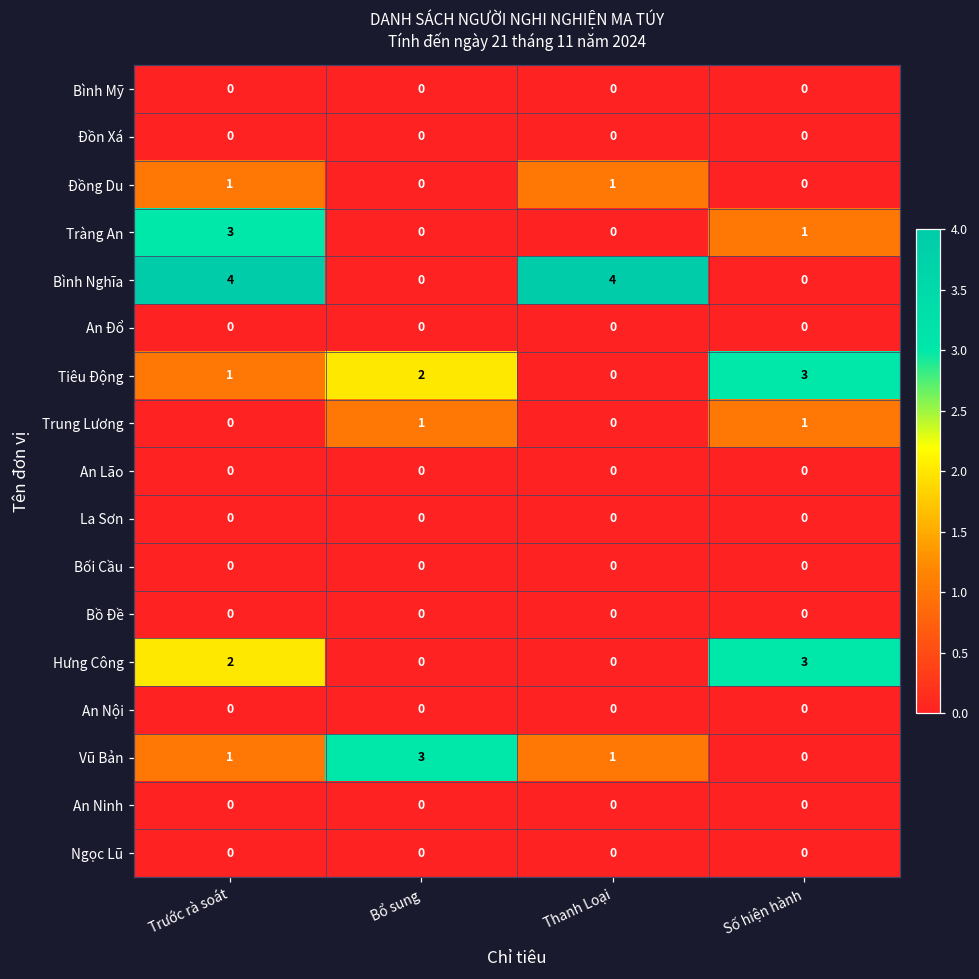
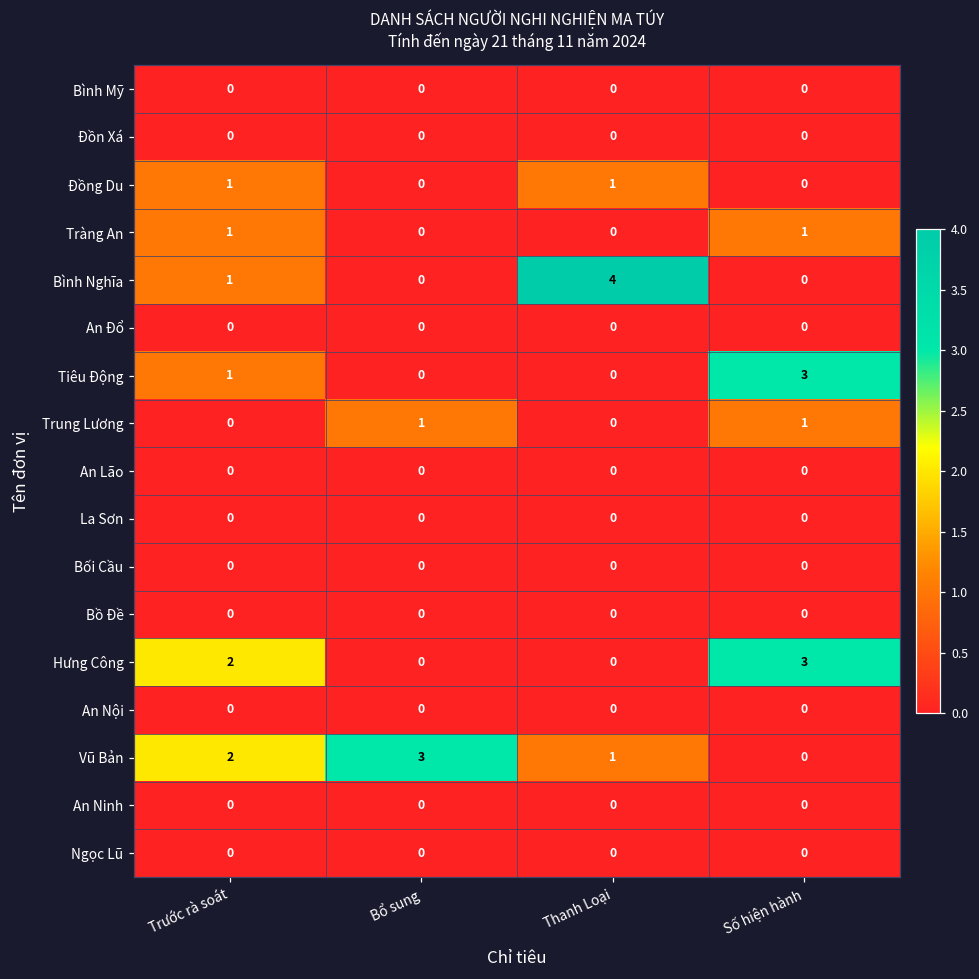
  {
    "Bình Mỹ": {
      "Trước rà soát": 0,
      "Bổ sung": 0,
      "Thanh Loại": 0,
      "Số hiện hành": 0
    },
    "Đồn Xá": {
      "Trước rà soát": 0,
      "Bổ sung": 0,
      "Thanh Loại": 0,
      "Số hiện hành": 0
    },
    "Đồng Du": {
      "Trước rà soát": 1,
      "Bổ sung": 0,
      "Thanh Loại": 1,
      "Số hiện hành": 0
    },
    "Tràng An": {
-     "Trước rà soát": 3,
+     "Trước rà soát": 1,
      "Bổ sung": 0,
      "Thanh Loại": 0,
      "Số hiện hành": 1
    },
    "Bình Nghĩa": {
-     "Trước rà soát": 4,
+     "Trước rà soát": 1,
      "Bổ sung": 0,
      "Thanh Loại": 4,
      "Số hiện hành": 0
    },
    "An Đổ": {
      "Trước rà soát": 0,
      "Bổ sung": 0,
      "Thanh Loại": 0,
      "Số hiện hành": 0
    },
    "Tiêu Động": {
      "Trước rà soát": 1,
-     "Bổ sung": 2,
+     "Bổ sung": 0,
      "Thanh Loại": 0,
      "Số hiện hành": 3
    },
    "Trung Lương": {
      "Trước rà soát": 0,
      "Bổ sung": 1,
      "Thanh Loại": 0,
      "Số hiện hành": 1
    },
    "An Lão": {
      "Trước rà soát": 0,
      "Bổ sung": 0,
      "Thanh Loại": 0,
      "Số hiện hành": 0
    },
    "La Sơn": {
      "Trước rà soát": 0,
      "Bổ sung": 0,
      "Thanh Loại": 0,
      "Số hiện hành": 0
    },
    "Bối Cầu": {
      "Trước rà soát": 0,
      "Bổ sung": 0,
      "Thanh Loại": 0,
      "Số hiện hành": 0
    },
    "Bồ Đề": {
      "Trước rà soát": 0,
      "Bổ sung": 0,
      "Thanh Loại": 0,
      "Số hiện hành": 0
    },
    "Hưng Công": {
      "Trước rà soát": 2,
      "Bổ sung": 0,
      "Thanh Loại": 0,
      "Số hiện hành": 3
    },
    "An Nội": {
      "Trước rà soát": 0,
      "Bổ sung": 0,
      "Thanh Loại": 0,
      "Số hiện hành": 0
    },
    "Vũ Bản": {
-     "Trước rà soát": 1,
+     "Trước rà soát": 2,
      "Bổ sung": 3,
      "Thanh Loại": 1,
      "Số hiện hành": 0
    },
    "An Ninh": {
      "Trước rà soát": 0,
      "Bổ sung": 0,
      "Thanh Loại": 0,
      "Số hiện hành": 0
    },
    "Ngọc Lũ": {
      "Trước rà soát": 0,
      "Bổ sung": 0,
      "Thanh Loại": 0,
      "Số hiện hành": 0
    }
  }
